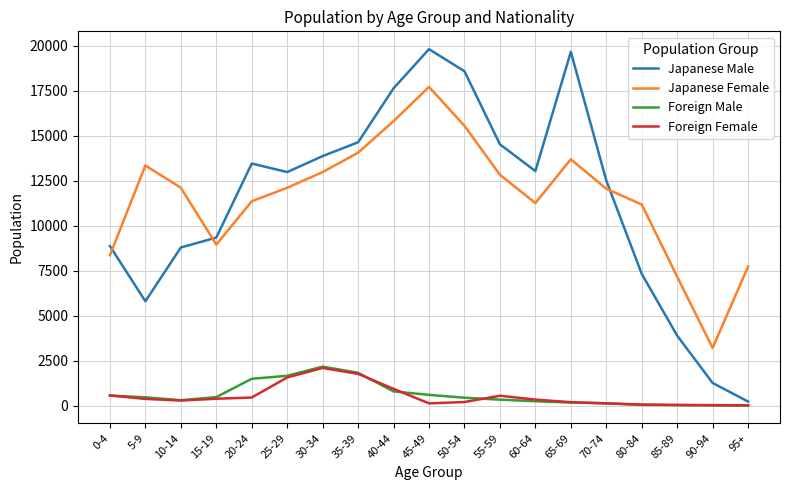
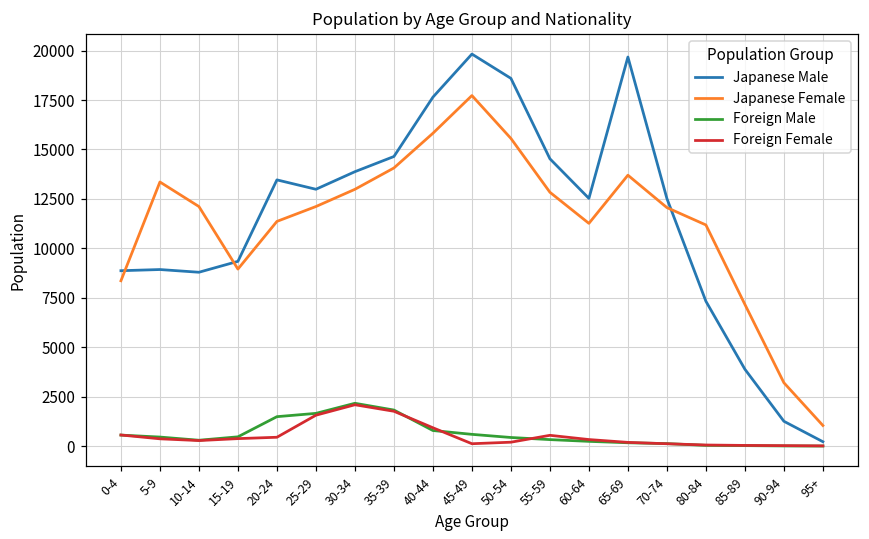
  {
    "Japanese Male": {
      "0-4": 8900,
-     "5-9": 5800,
+     "5-9": 8900,
      "10-14": 8800,
      "15-19": 9300,
      "20-24": 13500,
      "25-29": 13000,
      "30-34": 13900,
      "35-39": 14600,
      "40-44": 17600,
      "45-49": 19800,
      "50-54": 18600,
      "55-59": 14500,
-     "60-64": 13000,
+     "60-64": 12500,
      "65-69": 19700,
      "70-74": 12500,
      "80-84": 7300,
      "85-89": 3900,
      "90-94": 1300,
      "95+": 200
    },
    "Japanese Female": {
      "0-4": 8400,
      "5-9": 13400,
      "10-14": 12100,
      "15-19": 9000,
      "20-24": 11400,
      "25-29": 12100,
      "30-34": 13000,
      "35-39": 14100,
      "40-44": 15800,
      "45-49": 17700,
      "50-54": 15600,
      "55-59": 12800,
      "60-64": 11300,
      "65-69": 13700,
      "70-74": 12100,
      "80-84": 11200,
      "85-89": 7200,
      "90-94": 3200,
-     "95+": 7700
+     "95+": 1000
    },
    "Foreign Male": {
      "20-24": 1500,
      "45-49": 600,
      "50-54": 400,
      "55-59": 300
    },
    "Foreign Female": {
      "20-24": 400,
      "45-49": 100,
      "50-54": 200,
      "55-59": 500
    }
  }
